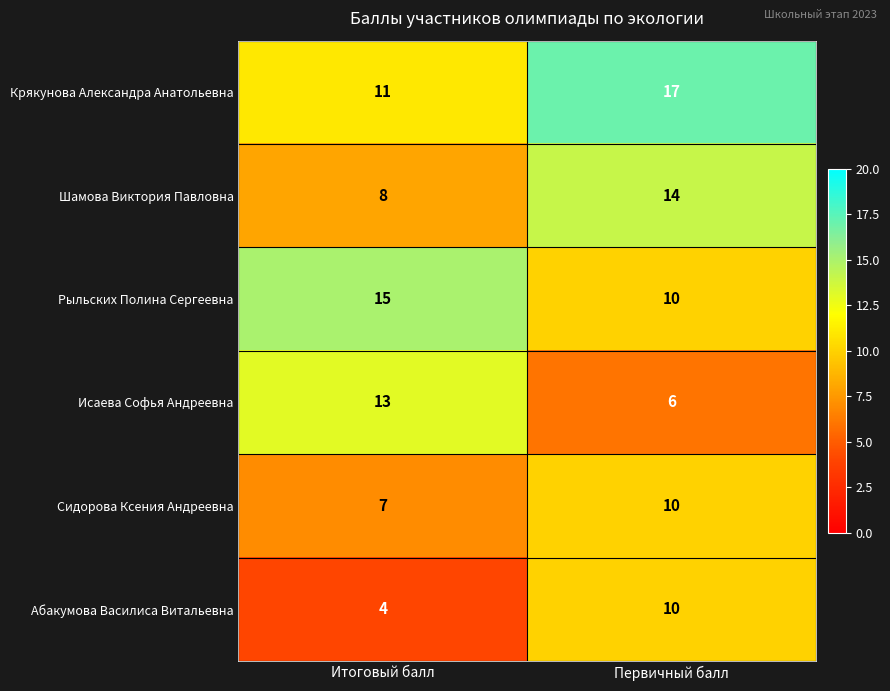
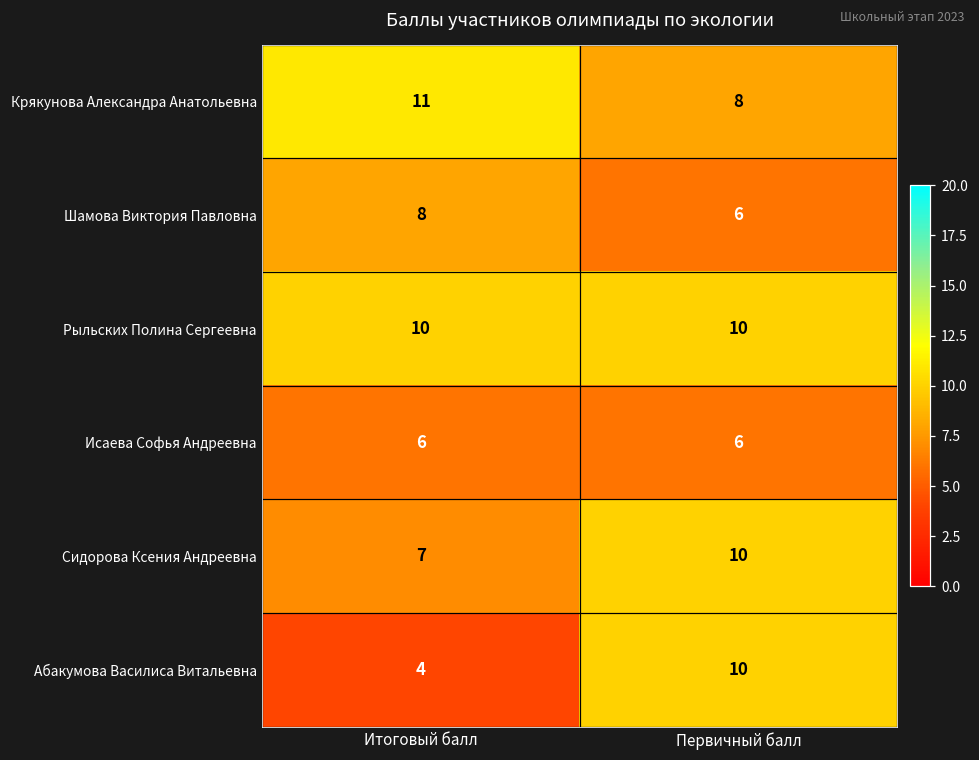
  {
    "Крякунова Александра Анатольевна": {
      "Итоговый балл": 11,
-     "Первичный балл": 17
+     "Первичный балл": 8
    },
    "Шамова Виктория Павловна": {
      "Итоговый балл": 8,
-     "Первичный балл": 14
+     "Первичный балл": 6
    },
    "Рыльских Полина Сергеевна": {
-     "Итоговый балл": 15,
+     "Итоговый балл": 10,
      "Первичный балл": 10
    },
    "Исаева Софья Андреевна": {
-     "Итоговый балл": 13,
+     "Итоговый балл": 6,
      "Первичный балл": 6
    },
    "Сидорова Ксения Андреевна": {
      "Итоговый балл": 7,
      "Первичный балл": 10
    },
    "Абакумова Василиса Витальевна": {
      "Итоговый балл": 4,
      "Первичный балл": 10
    }
  }
